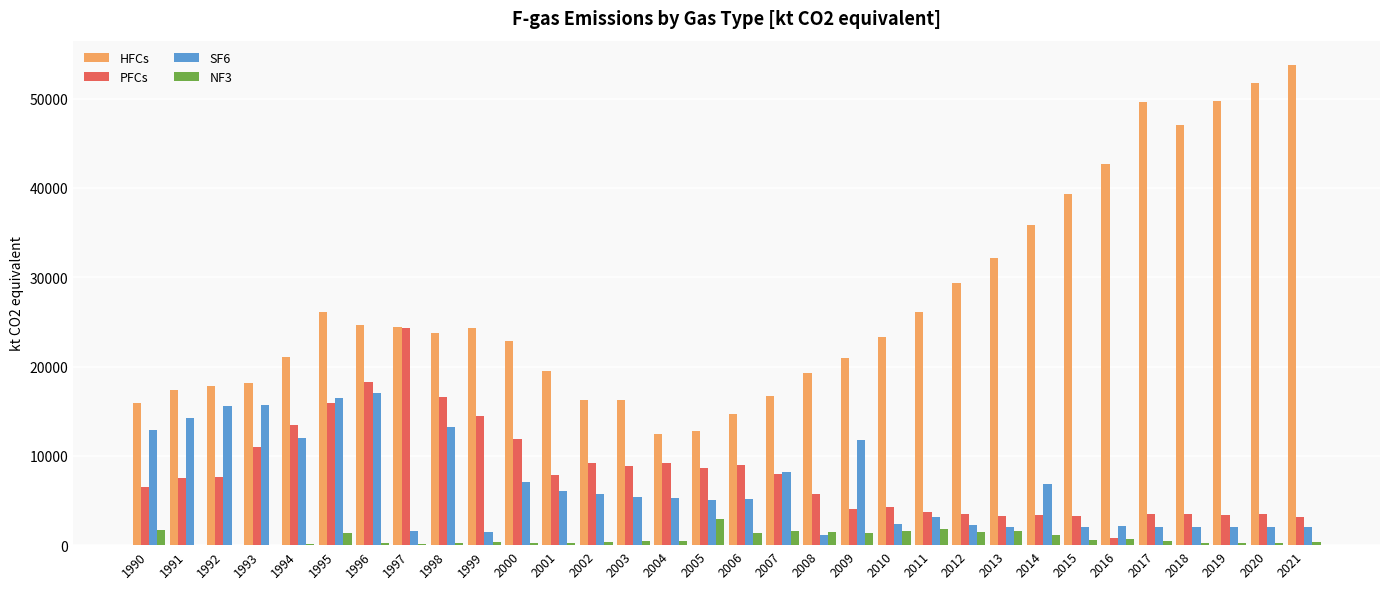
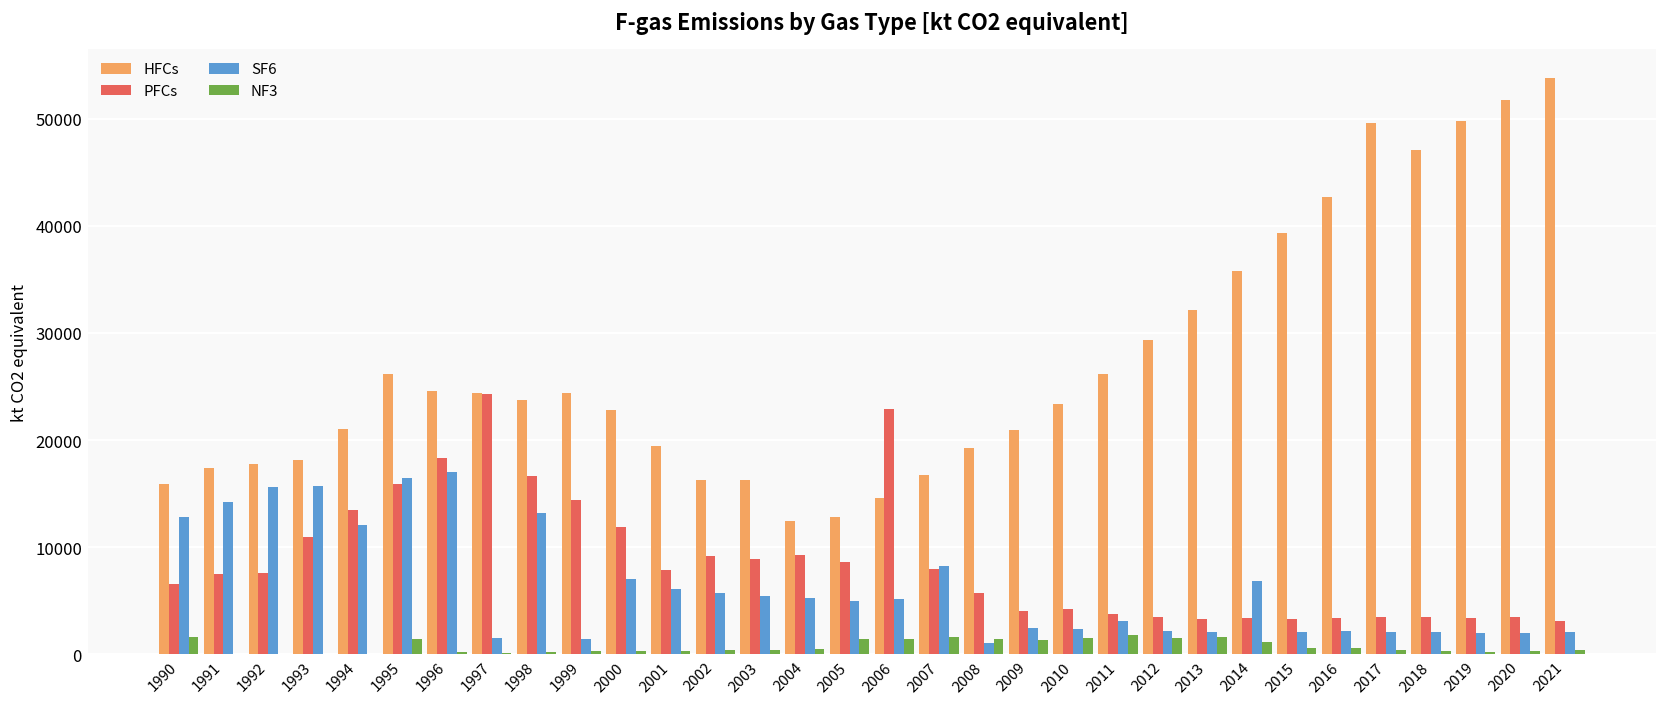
  {
    "HFCs": {
      "1990": 16000,
      "1991": 17000,
      "1992": 18000,
      "1993": 18000,
      "1994": 21000,
      "1995": 26000,
      "1996": 25000,
      "1997": 24000,
      "1998": 24000,
      "1999": 24000,
      "2000": 23000,
      "2001": 19000,
      "2002": 16000,
      "2003": 16000,
      "2004": 12000,
      "2005": 13000,
      "2006": 15000,
      "2007": 17000,
      "2008": 19000,
      "2009": 21000,
      "2010": 23000,
      "2011": 26000,
      "2012": 29000,
      "2013": 32000,
      "2014": 36000,
      "2015": 39000,
      "2016": 43000,
      "2017": 50000,
      "2018": 47000,
      "2019": 50000,
      "2020": 52000,
      "2021": 54000
    },
    "PFCs": {
      "1990": 7000,
      "1991": 8000,
      "1992": 8000,
      "1993": 11000,
      "1994": 13000,
      "1995": 16000,
      "1996": 18000,
      "1997": 24000,
      "1998": 17000,
      "1999": 14000,
      "2000": 12000,
      "2001": 8000,
      "2002": 9000,
      "2003": 9000,
      "2004": 9000,
      "2005": 9000,
-     "2006": 9000,
+     "2006": 23000,
      "2007": 8000,
      "2008": 6000,
      "2009": 4000,
      "2010": 4000,
      "2011": 4000,
      "2012": 3000,
      "2013": 3000,
      "2014": 3000,
      "2015": 3000,
-     "2016": 1000,
+     "2016": 3000,
      "2017": 4000,
      "2018": 3000,
      "2019": 3000,
      "2020": 3000,
      "2021": 3000
    },
    "SF6": {
      "1990": 13000,
      "1991": 14000,
      "1992": 16000,
      "1993": 16000,
      "1994": 12000,
      "1995": 16000,
      "1996": 17000,
      "1997": 2000,
      "1998": 13000,
      "1999": 1000,
      "2000": 7000,
      "2001": 6000,
      "2002": 6000,
      "2003": 5000,
      "2004": 5000,
      "2005": 5000,
      "2006": 5000,
      "2007": 8000,
      "2008": 1000,
-     "2009": 12000,
+     "2009": 2000,
      "2010": 2000,
      "2011": 3000,
      "2012": 2000,
      "2013": 2000,
      "2014": 7000,
      "2015": 2000,
      "2016": 2000,
      "2017": 2000,
      "2018": 2000,
      "2019": 2000,
      "2020": 2000,
      "2021": 2000
    },
    "NF3": {
      "1990": 2000,
      "1995": 1000,
      "1999": 0,
      "2000": 0,
      "2001": 0,
      "2002": 0,
      "2003": 0,
      "2004": 0,
-     "2005": 3000,
+     "2005": 1000,
      "2006": 1000,
      "2007": 2000,
      "2008": 1000,
      "2009": 1000,
      "2010": 2000,
      "2011": 2000,
      "2012": 2000,
      "2013": 2000,
      "2014": 1000,
      "2015": 1000,
      "2016": 1000,
      "2017": 0,
      "2018": 0,
      "2020": 0,
      "2021": 0
    }
  }
